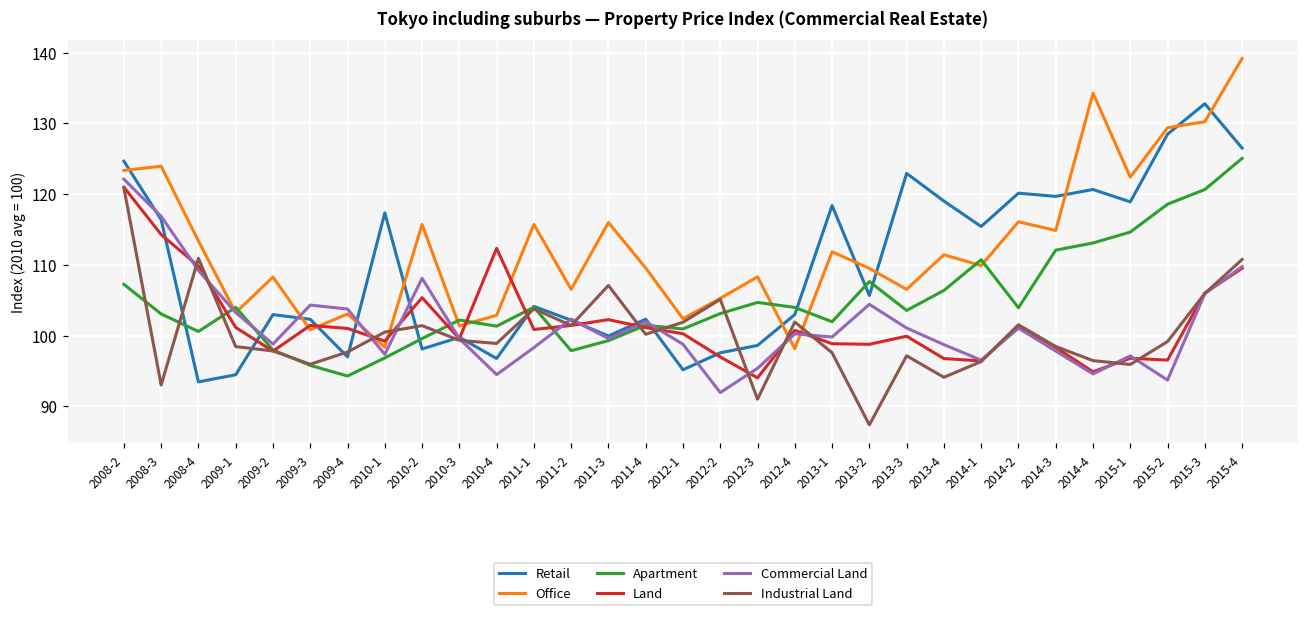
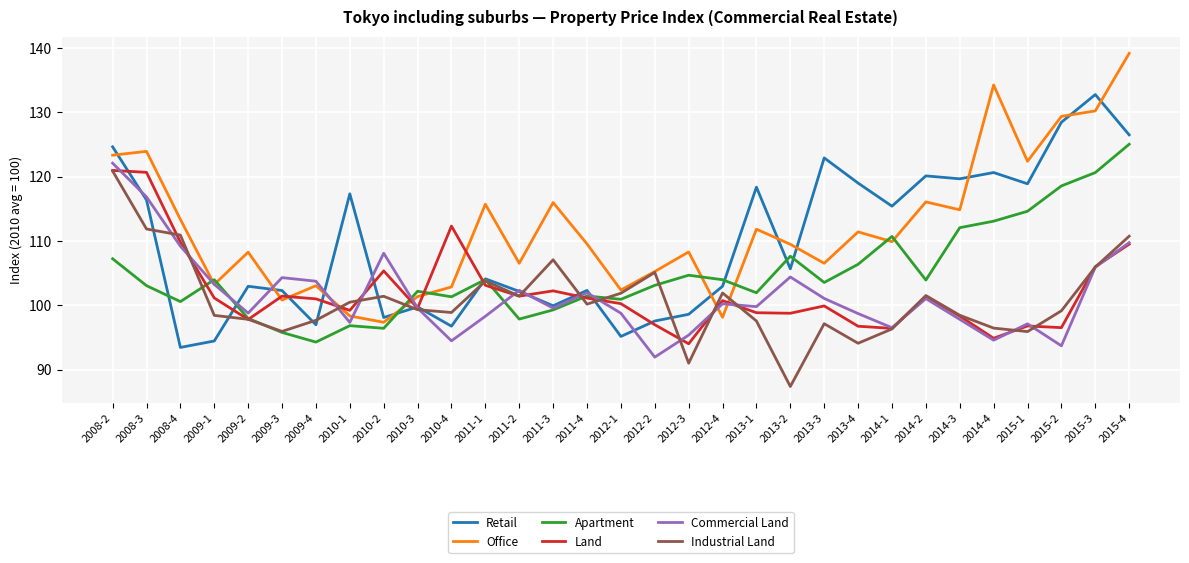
  {
    "Retail": {
      "2008-2": 125,
      "2008-3": 116,
      "2008-4": 93,
      "2009-1": 94,
      "2009-2": 103,
      "2009-3": 102,
      "2009-4": 97,
      "2010-1": 117,
      "2010-2": 98,
      "2010-4": 97,
      "2012-1": 95,
      "2012-2": 98,
      "2012-3": 99,
      "2012-4": 103,
      "2013-1": 118,
      "2013-2": 106,
      "2013-3": 123,
      "2013-4": 119,
      "2014-1": 115,
      "2014-2": 120,
      "2014-3": 120,
      "2014-4": 121,
      "2015-1": 119,
      "2015-2": 128,
      "2015-3": 133,
      "2015-4": 126
    },
    "Office": {
      "2008-2": 123,
      "2008-3": 124,
      "2008-4": 113,
      "2009-2": 108,
      "2009-3": 101,
      "2009-4": 103,
      "2010-1": 98,
-     "2010-2": 116,
+     "2010-2": 97,
      "2010-3": 101,
      "2010-4": 103,
      "2011-1": 116,
      "2011-2": 107,
      "2011-3": 116,
      "2011-4": 110,
      "2012-1": 102,
      "2012-3": 108,
      "2012-4": 98,
      "2013-1": 112,
      "2013-2": 109,
      "2013-3": 107,
      "2013-4": 111,
      "2014-1": 110,
      "2014-2": 116,
      "2014-3": 115,
      "2014-4": 134,
      "2015-1": 122,
      "2015-2": 129,
      "2015-3": 130,
      "2015-4": 139
    },
    "Apartment": {
      "2008-2": 107,
      "2008-3": 103,
      "2008-4": 101,
      "2009-1": 104,
      "2009-4": 94,
      "2010-1": 97,
-     "2010-2": 100,
+     "2010-2": 96,
      "2010-3": 102,
      "2010-4": 101,
      "2011-2": 98,
      "2012-1": 101,
      "2012-2": 103,
      "2012-3": 105,
      "2012-4": 104,
      "2013-1": 102,
      "2013-2": 108,
      "2013-3": 104,
      "2013-4": 106,
      "2014-1": 111,
      "2014-2": 104,
      "2014-3": 112,
      "2014-4": 113,
      "2015-1": 115,
      "2015-2": 119,
      "2015-3": 121,
      "2015-4": 125
    },
    "Land": {
-     "2008-3": 114,
+     "2008-3": 121,
      "2008-4": 110,
      "2009-1": 101,
      "2009-3": 101,
      "2009-4": 101,
      "2010-1": 99,
      "2010-2": 105,
      "2010-4": 112,
-     "2011-1": 101,
+     "2011-1": 103,
      "2011-3": 102,
      "2012-1": 100,
      "2012-2": 97,
      "2012-3": 94,
      "2012-4": 101,
      "2013-1": 99,
      "2013-2": 99,
      "2013-3": 100,
      "2013-4": 97,
      "2015-2": 97
    },
    "Commercial Land": {
      "2008-2": 122,
      "2008-3": 117,
      "2008-4": 109,
      "2009-2": 99,
      "2009-3": 104,
      "2009-4": 104,
      "2010-1": 97,
      "2010-2": 108,
      "2010-4": 94,
      "2011-1": 98,
      "2012-1": 99,
      "2012-2": 92,
      "2012-3": 95,
      "2012-4": 100,
      "2013-1": 100,
      "2013-2": 104,
      "2013-3": 101,
      "2013-4": 99,
      "2014-3": 98,
      "2015-2": 94
    },
    "Industrial Land": {
-     "2008-3": 93,
+     "2008-3": 112,
      "2008-4": 111,
      "2009-1": 98,
      "2009-4": 98,
      "2010-1": 100,
      "2010-2": 101,
      "2010-4": 99,
      "2011-3": 107,
      "2011-4": 100,
      "2012-1": 102,
      "2012-3": 91,
      "2012-4": 102,
      "2013-1": 98,
      "2013-2": 87,
      "2013-3": 97,
      "2013-4": 94,
      "2014-4": 96,
      "2015-1": 96,
      "2015-2": 99,
      "2015-4": 111
    }
  }
